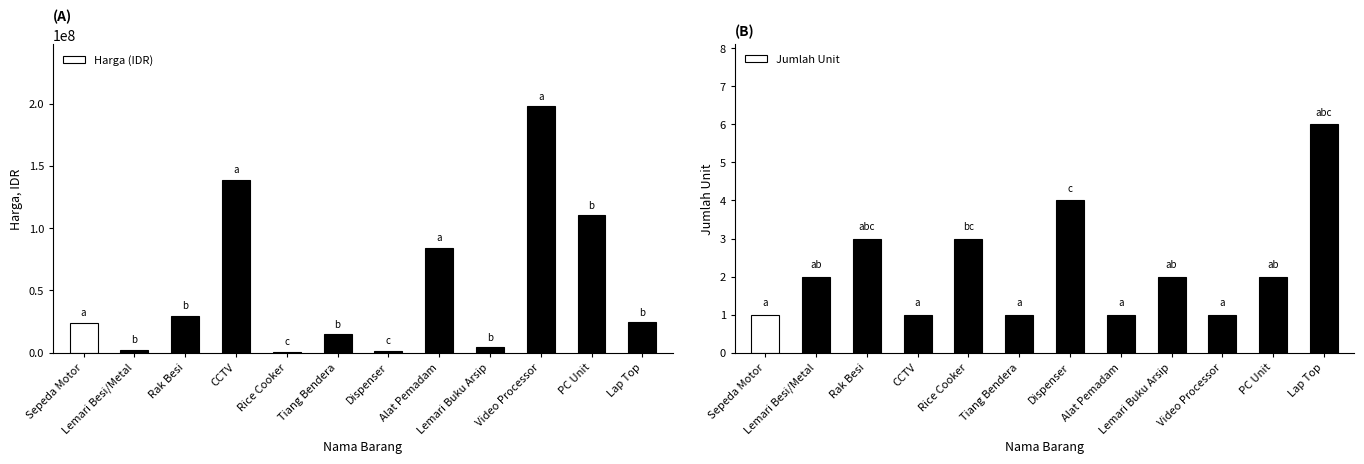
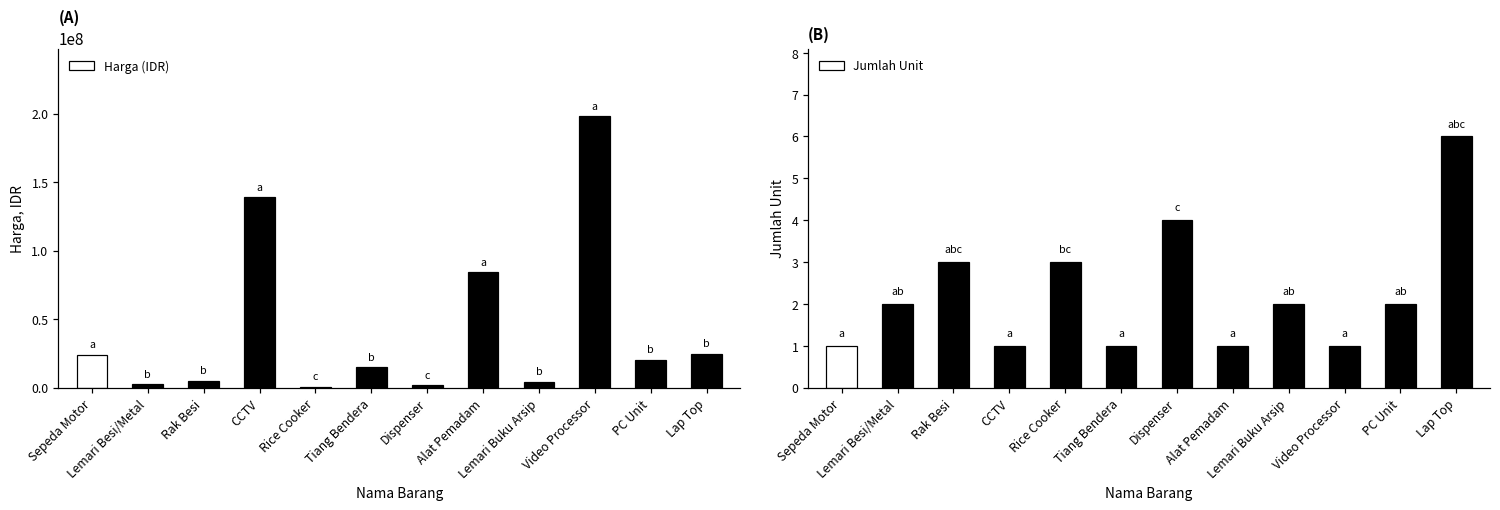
  {
    "(A)": {
      "Sepeda Motor": 24000000,
      "Lemari Besi/Metal": 2000000,
-     "Rak Besi": 30000000,
+     "Rak Besi": 5000000,
      "CCTV": 139000000,
      "Tiang Bendera": 15000000,
      "Alat Pemadam": 84000000,
      "Lemari Buku Arsip": 4000000,
      "Video Processor": 198000000,
-     "PC Unit": 110000000,
+     "PC Unit": 20000000,
      "Lap Top": 25000000
    },
    "(B)": {
      "Sepeda Motor": 1.0,
      "Lemari Besi/Metal": 2.0,
      "Rak Besi": 3.0,
      "CCTV": 1.0,
      "Rice Cooker": 3.0,
      "Tiang Bendera": 1.0,
      "Dispenser": 4.0,
      "Alat Pemadam": 1.0,
      "Lemari Buku Arsip": 2.0,
      "Video Processor": 1.0,
      "PC Unit": 2.0,
      "Lap Top": 6.0
    }
  }
